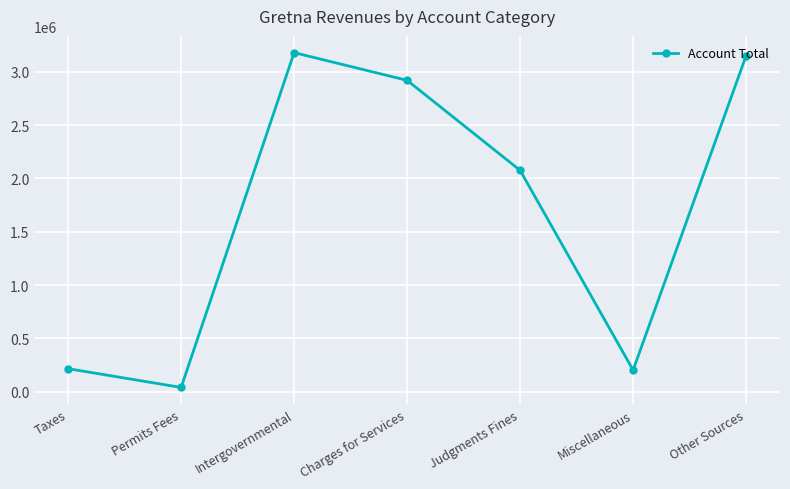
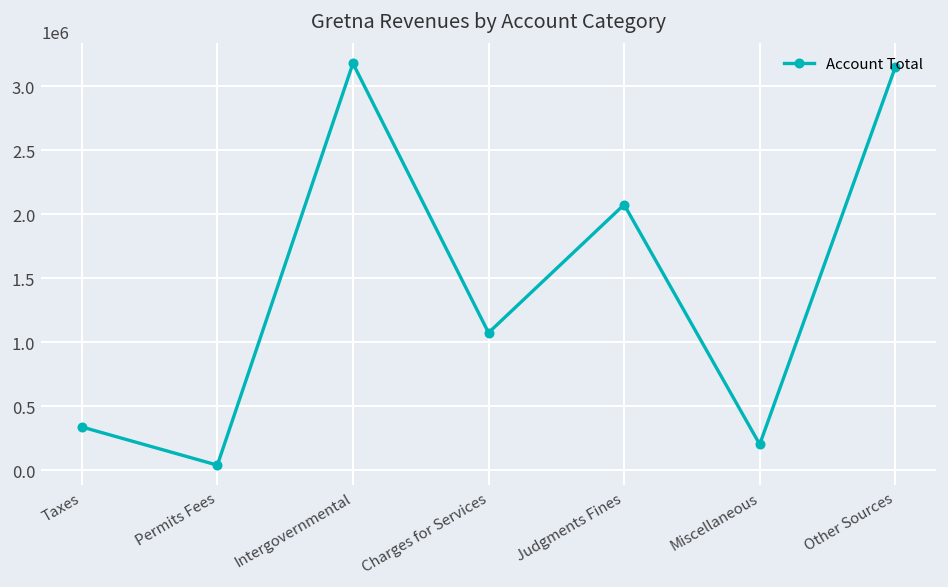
  {
-   "Taxes": 220000,
+   "Taxes": 340000,
    "Permits Fees": 40000,
    "Intergovernmental": 3180000,
-   "Charges for Services": 2920000,
+   "Charges for Services": 1070000,
    "Judgments Fines": 2080000,
    "Miscellaneous": 200000
  }
